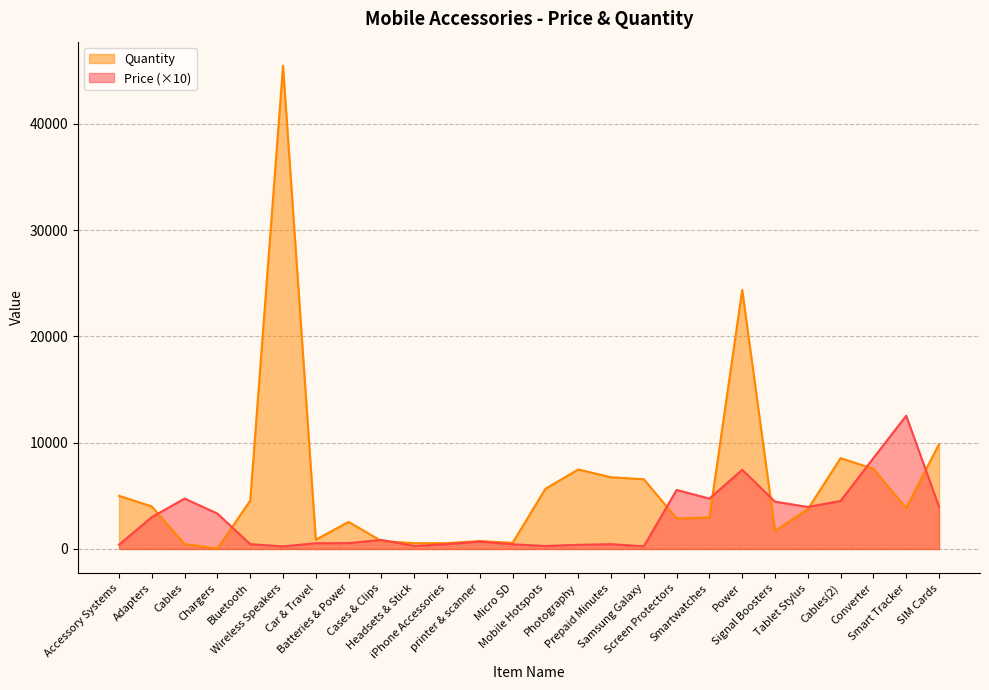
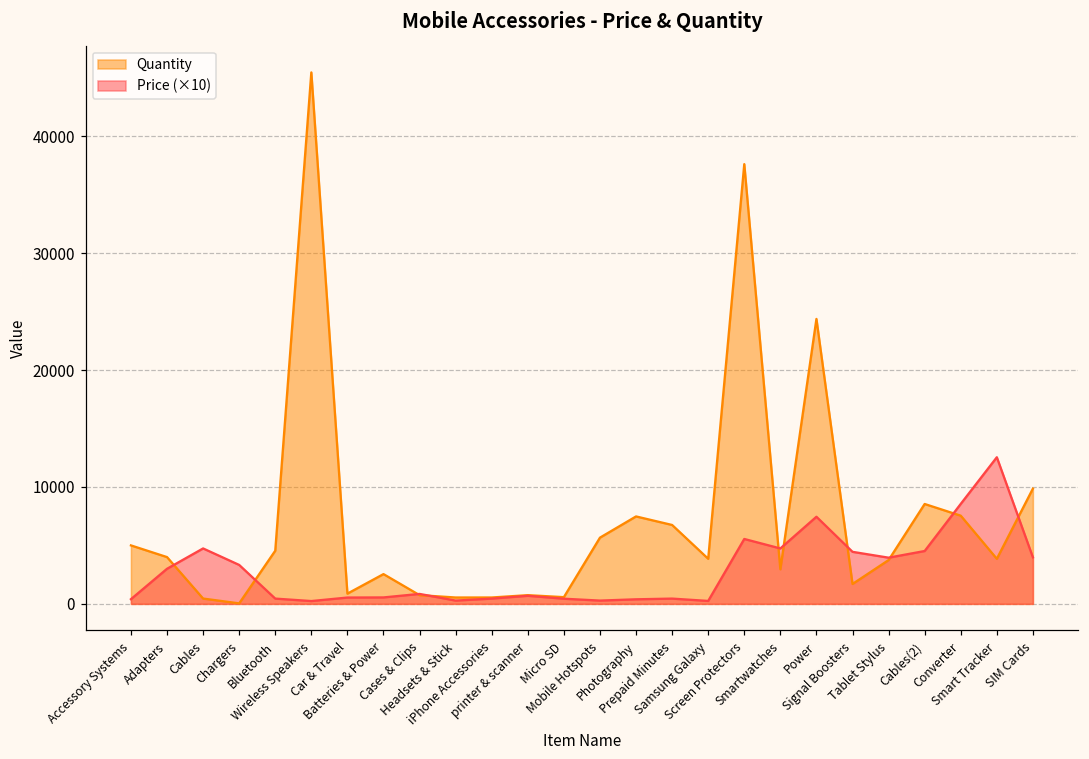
  {
    "Quantity": {
      "Accessory Systems": 5000,
      "Adapters": 4000,
      "Cables": 500,
      "Chargers": 0,
      "Bluetooth": 4500,
      "Wireless Speakers": 45500,
      "Car & Travel": 900,
      "Batteries & Power": 2500,
      "Headsets & Stick": 500,
      "Mobile Hotspots": 5700,
      "Photography": 7500,
      "Prepaid Minutes": 6700,
-     "Samsung Galaxy": 6600,
-     "Screen Protectors": 2900,
+     "Samsung Galaxy": 3900,
+     "Screen Protectors": 37600,
      "Smartwatches": 3000,
      "Power": 24400,
      "Signal Boosters": 1700,
      "Cables(2)": 8500,
      "Converter": 7500,
      "Smart Tracker": 3900,
      "SIM Cards": 9900
    },
    "Price (×10)": {
      "Accessory Systems": 400,
      "Adapters": 3000,
      "Cables": 4700,
      "Chargers": 3300,
      "Bluetooth": 500,
      "Wireless Speakers": 200,
      "Car & Travel": 500,
      "Batteries & Power": 600,
      "Headsets & Stick": 300,
      "Mobile Hotspots": 300,
      "Photography": 400,
      "Prepaid Minutes": 500,
      "Samsung Galaxy": 300,
      "Screen Protectors": 5600,
      "Smartwatches": 4700,
      "Power": 7500,
      "Signal Boosters": 4500,
      "Cables(2)": 4500,
      "Converter": 8600,
      "Smart Tracker": 12500,
      "SIM Cards": 4000
    }
  }
